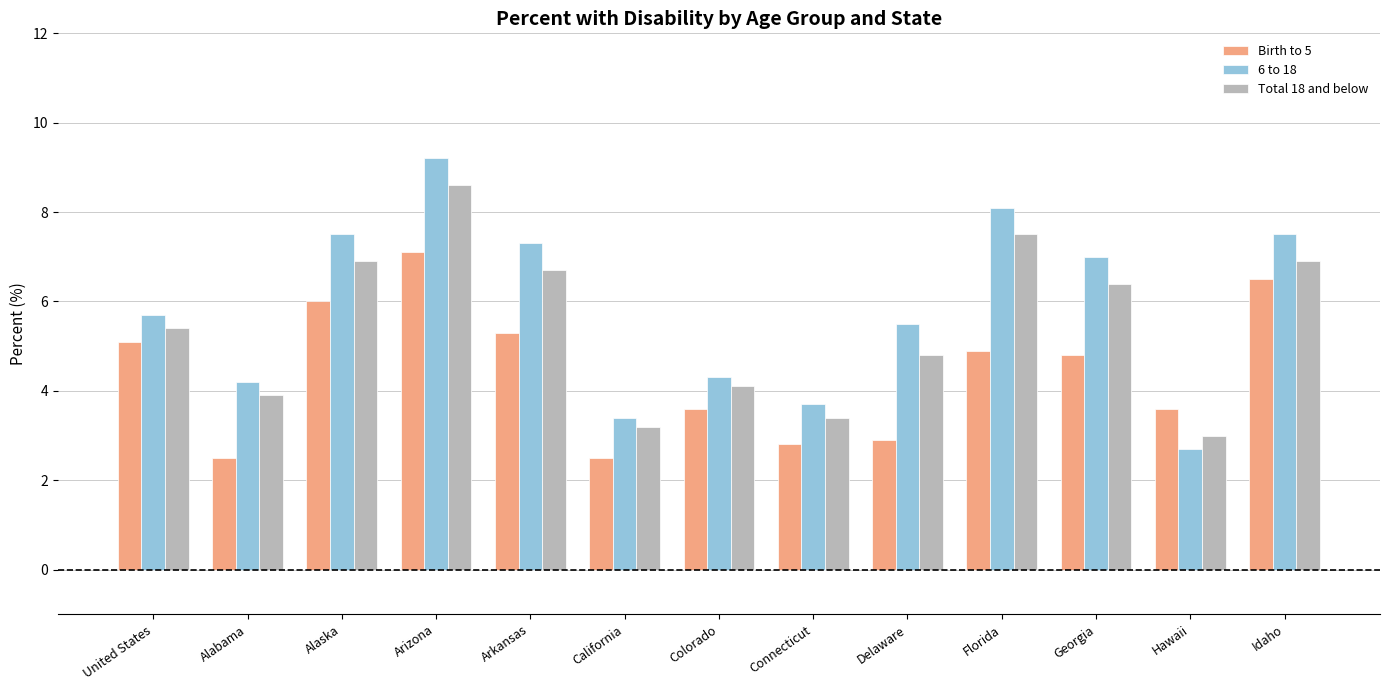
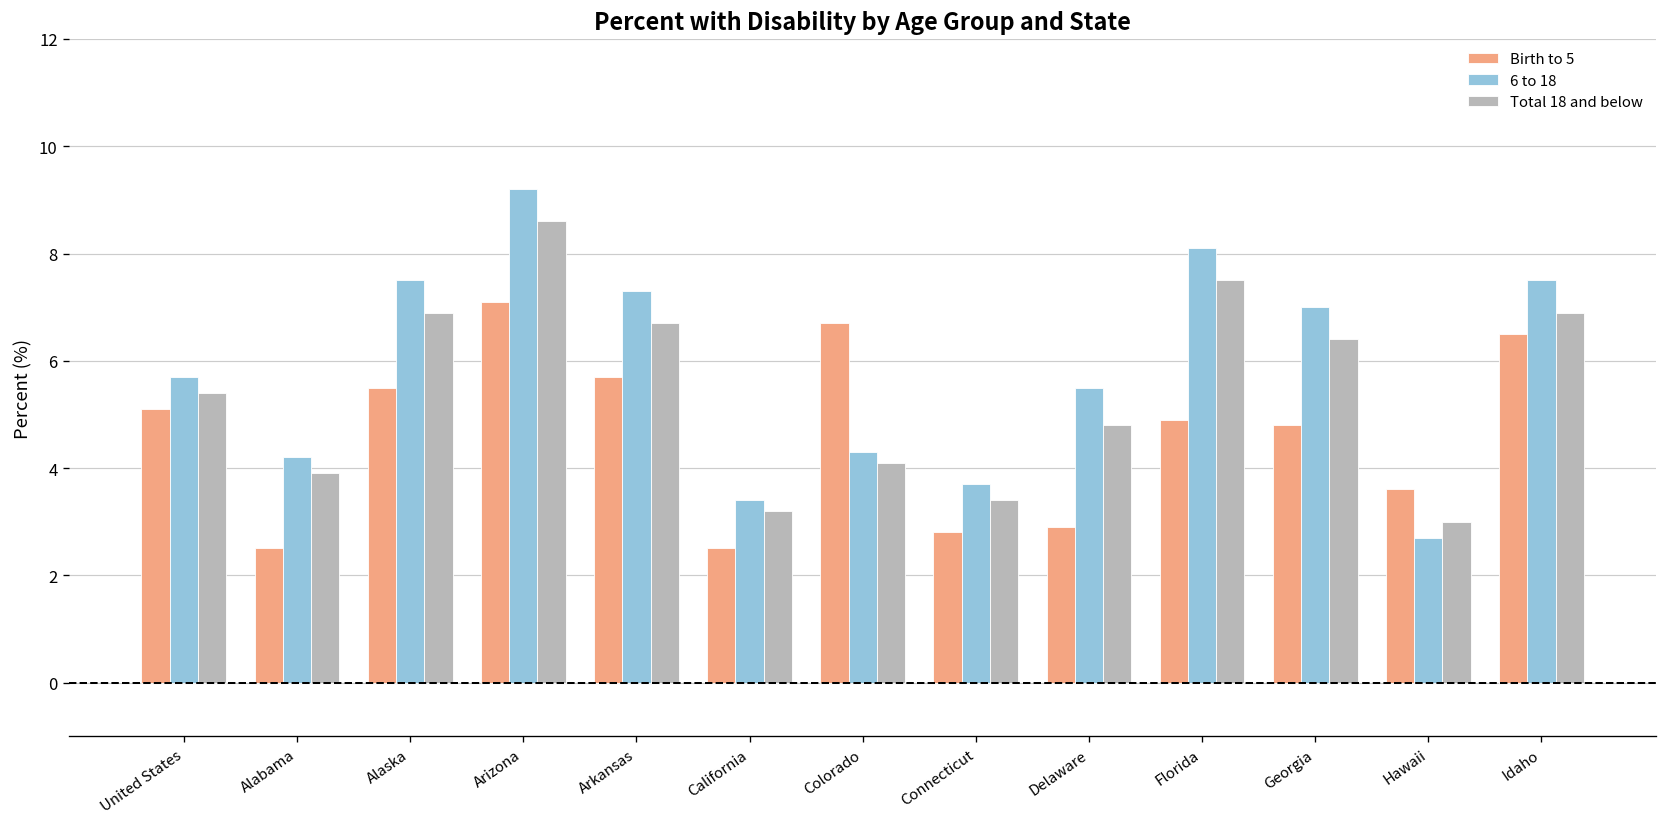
  {
    "Birth to 5": {
      "United States": 5.1,
      "Alabama": 2.5,
-     "Alaska": 6.0,
+     "Alaska": 5.5,
      "Arizona": 7.1,
-     "Arkansas": 5.3,
+     "Arkansas": 5.7,
      "California": 2.5,
-     "Colorado": 3.6,
+     "Colorado": 6.7,
      "Connecticut": 2.8,
      "Delaware": 2.9,
      "Florida": 4.9,
      "Georgia": 4.8,
      "Hawaii": 3.6,
      "Idaho": 6.5
    }
  }
